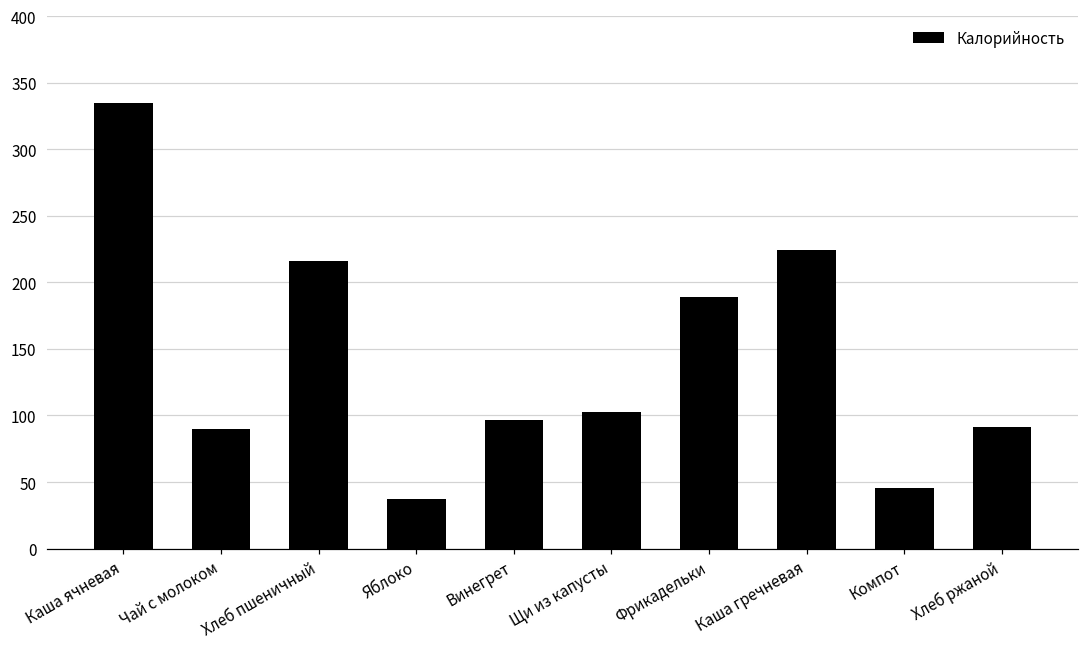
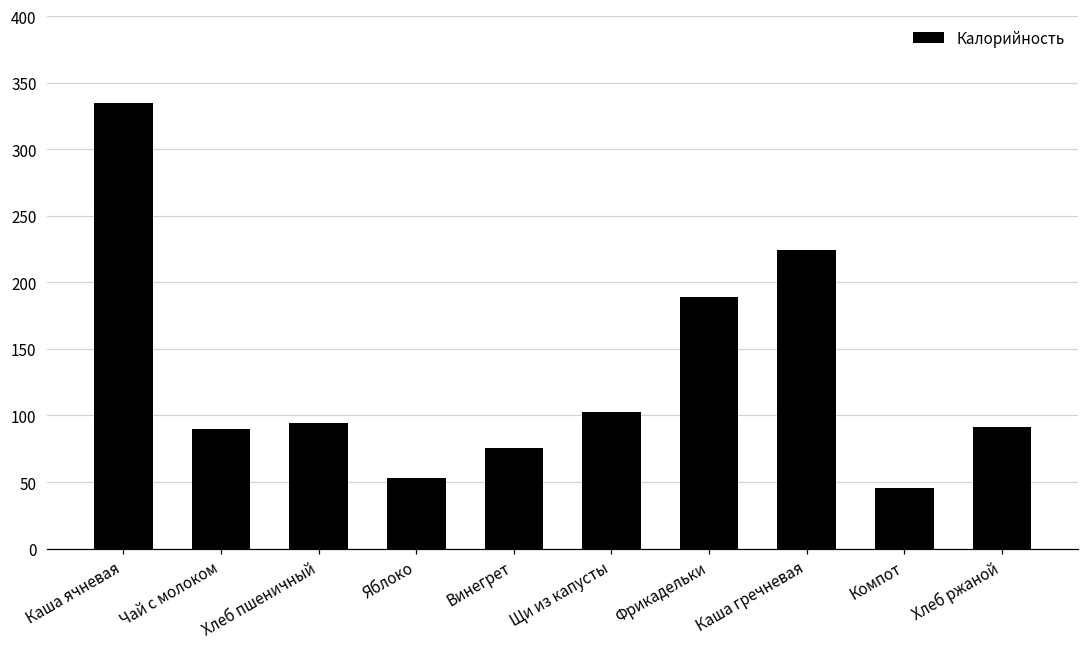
  {
    "Каша ячневая": 335,
    "Чай с молоком": 90,
-   "Хлеб пшеничный": 216,
-   "Яблоко": 37,
-   "Винегрет": 97,
+   "Хлеб пшеничный": 94,
+   "Яблоко": 53,
+   "Винегрет": 75,
    "Щи из капусты": 103,
    "Фрикадельки": 189,
    "Каша гречневая": 224,
    "Компот": 46,
    "Хлеб ржаной": 92
  }
